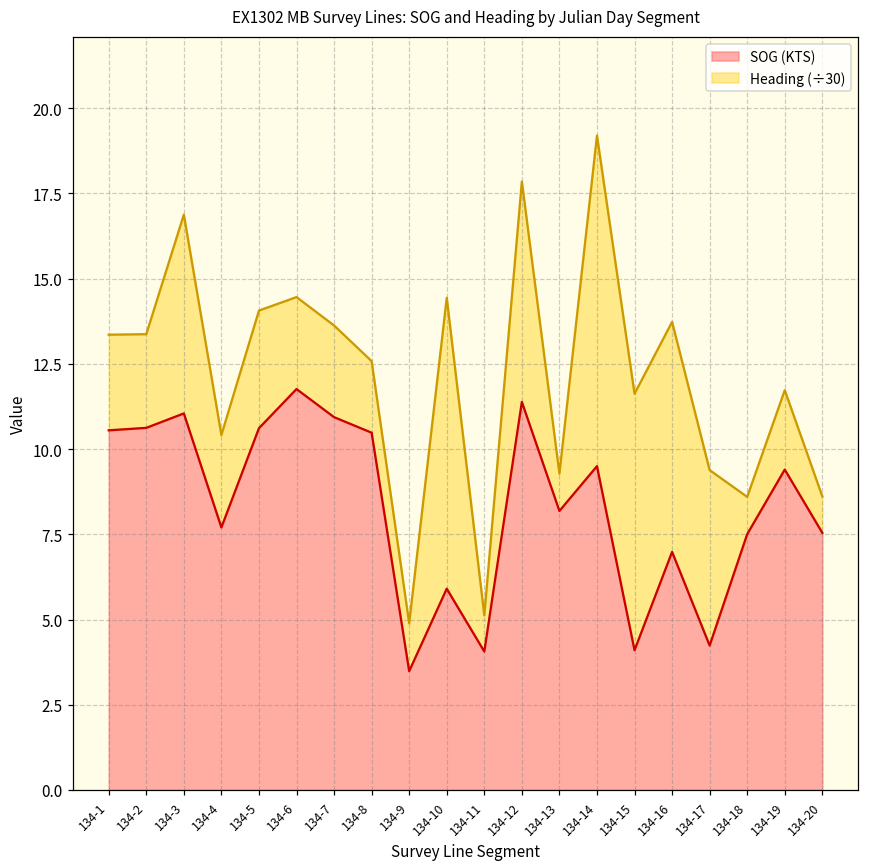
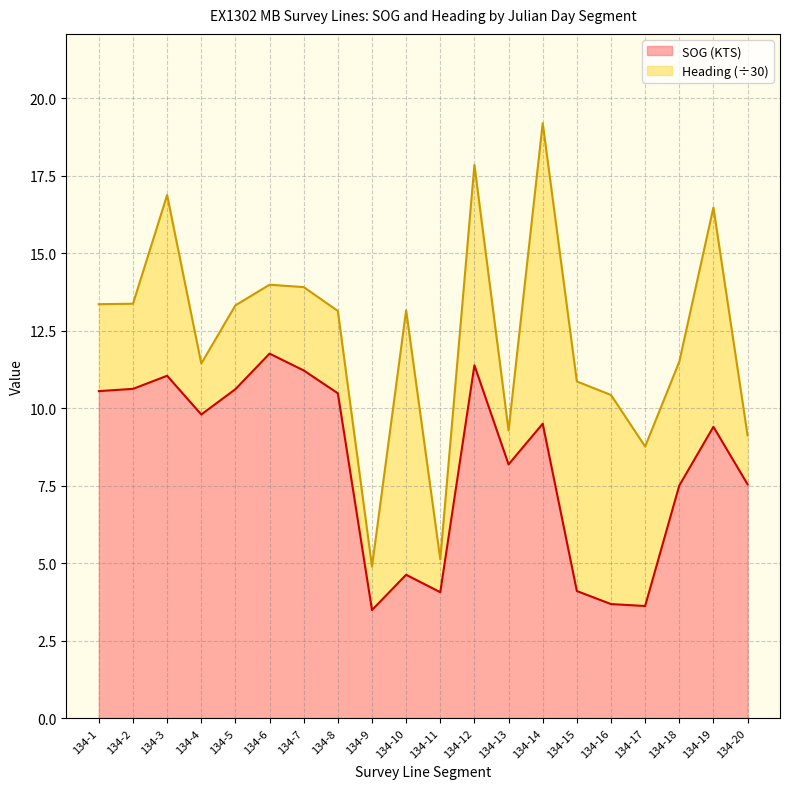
  {
    "SOG (KTS)": {
      "134-1": 10.6,
      "134-2": 10.6,
      "134-3": 11.0,
-     "134-4": 7.7,
+     "134-4": 9.8,
      "134-5": 10.6,
      "134-6": 11.8,
-     "134-7": 10.9,
+     "134-7": 11.2,
      "134-8": 10.5,
      "134-9": 3.5,
-     "134-10": 5.9,
+     "134-10": 4.6,
      "134-11": 4.1,
      "134-12": 11.4,
      "134-13": 8.2,
      "134-14": 9.5,
      "134-15": 4.1,
-     "134-16": 7.0,
-     "134-17": 4.2,
+     "134-16": 3.7,
+     "134-17": 3.6,
      "134-18": 7.5,
      "134-19": 9.4,
      "134-20": 7.5
    },
    "Heading (÷30)": {
      "134-1": 2.8,
      "134-2": 2.7,
      "134-3": 5.8,
-     "134-4": 2.7,
-     "134-5": 3.5,
-     "134-6": 2.7,
+     "134-4": 1.6,
+     "134-5": 2.7,
+     "134-6": 2.2,
      "134-7": 2.7,
-     "134-8": 2.1,
+     "134-8": 2.7,
      "134-9": 1.4,
      "134-10": 8.5,
      "134-11": 1.1,
      "134-12": 6.5,
      "134-13": 1.1,
      "134-14": 9.7,
-     "134-15": 7.5,
+     "134-15": 6.8,
      "134-16": 6.7,
      "134-17": 5.1,
-     "134-18": 1.1,
-     "134-19": 2.3,
-     "134-20": 1.1
+     "134-18": 4.0,
+     "134-19": 7.1,
+     "134-20": 1.6
    }
  }
